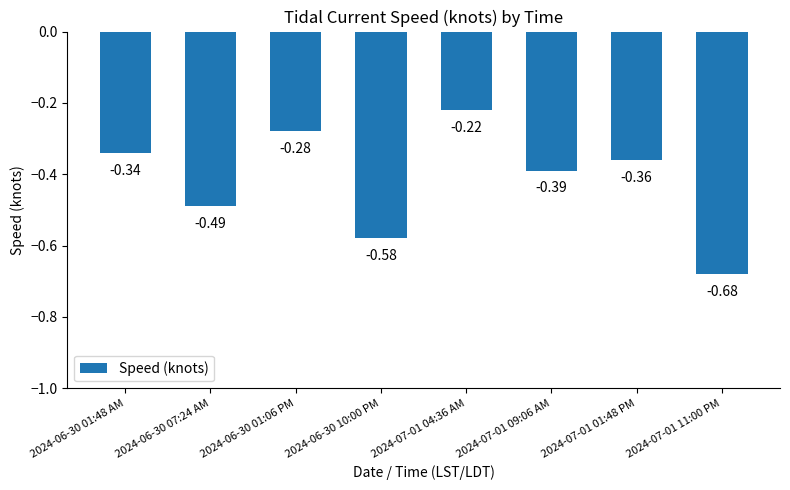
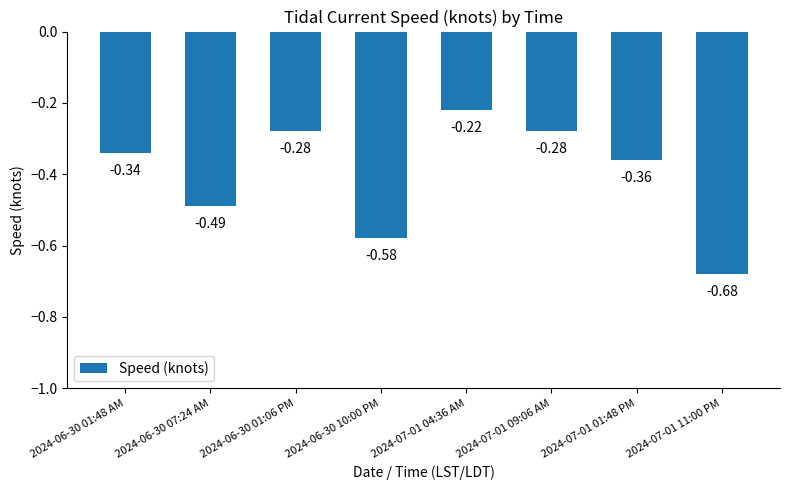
  {
    "2024-06-30 01:48 AM": -0.34,
    "2024-06-30 07:24 AM": -0.49,
    "2024-06-30 01:06 PM": -0.28,
    "2024-06-30 10:00 PM": -0.58,
    "2024-07-01 04:36 AM": -0.22,
-   "2024-07-01 09:06 AM": -0.39,
+   "2024-07-01 09:06 AM": -0.28,
    "2024-07-01 01:48 PM": -0.36,
    "2024-07-01 11:00 PM": -0.68
  }
